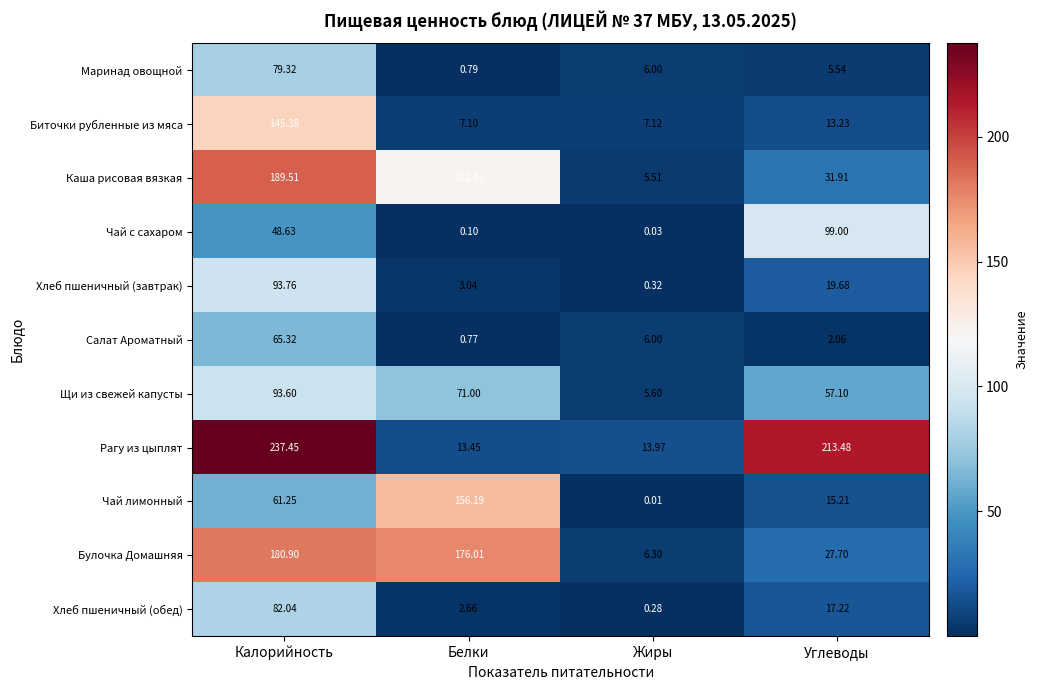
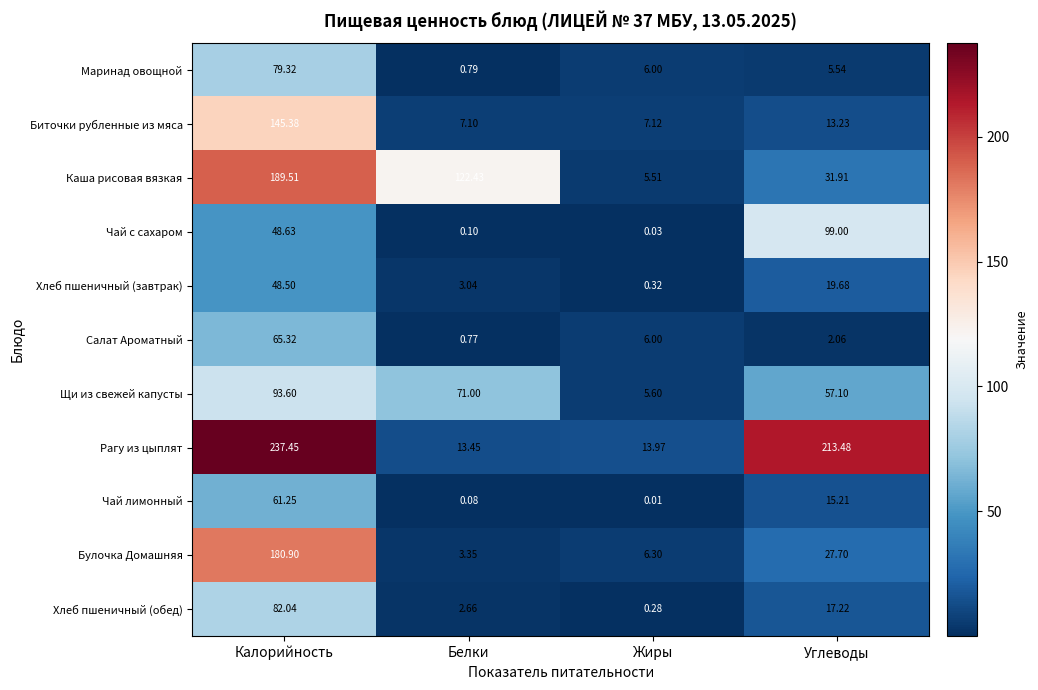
  {
    "Маринад овощной": {
      "Калорийность": 79.32,
      "Белки": 0.79,
      "Жиры": 6.00,
      "Углеводы": 5.54
    },
    "Биточки рубленные из мяса": {
      "Калорийность": 145.38,
      "Белки": 7.10,
      "Жиры": 7.12,
      "Углеводы": 13.23
    },
    "Каша рисовая вязкая": {
      "Калорийность": 189.51,
      "Жиры": 5.51,
      "Углеводы": 31.91
    },
    "Чай с сахаром": {
      "Калорийность": 48.63,
      "Белки": 0.10,
      "Жиры": 0.03,
      "Углеводы": 99.00
    },
    "Хлеб пшеничный (завтрак)": {
-     "Калорийность": 93.76,
+     "Калорийность": 48.50,
      "Белки": 3.04,
      "Жиры": 0.32,
      "Углеводы": 19.68
    },
    "Салат Ароматный": {
      "Калорийность": 65.32,
      "Белки": 0.77,
      "Жиры": 6.00,
      "Углеводы": 2.06
    },
    "Щи из свежей капусты": {
      "Калорийность": 93.60,
      "Белки": 71.00,
      "Жиры": 5.60,
      "Углеводы": 57.10
    },
    "Рагу из цыплят": {
      "Калорийность": 237.45,
      "Белки": 13.45,
      "Жиры": 13.97,
      "Углеводы": 213.48
    },
    "Чай лимонный": {
      "Калорийность": 61.25,
-     "Белки": 156.19,
+     "Белки": 0.08,
      "Жиры": 0.01,
      "Углеводы": 15.21
    },
    "Булочка Домашняя": {
      "Калорийность": 180.90,
-     "Белки": 176.01,
+     "Белки": 3.35,
      "Жиры": 6.30,
      "Углеводы": 27.70
    },
    "Хлеб пшеничный (обед)": {
      "Калорийность": 82.04,
      "Белки": 2.66,
      "Жиры": 0.28,
      "Углеводы": 17.22
    }
  }
